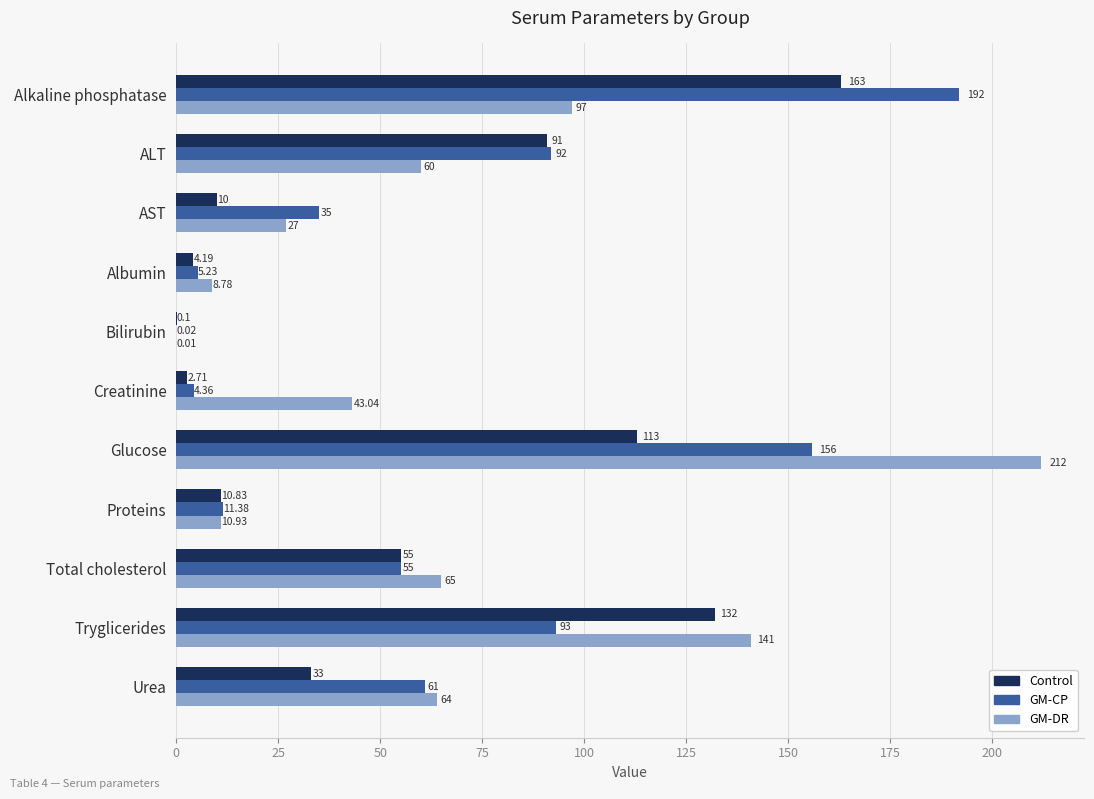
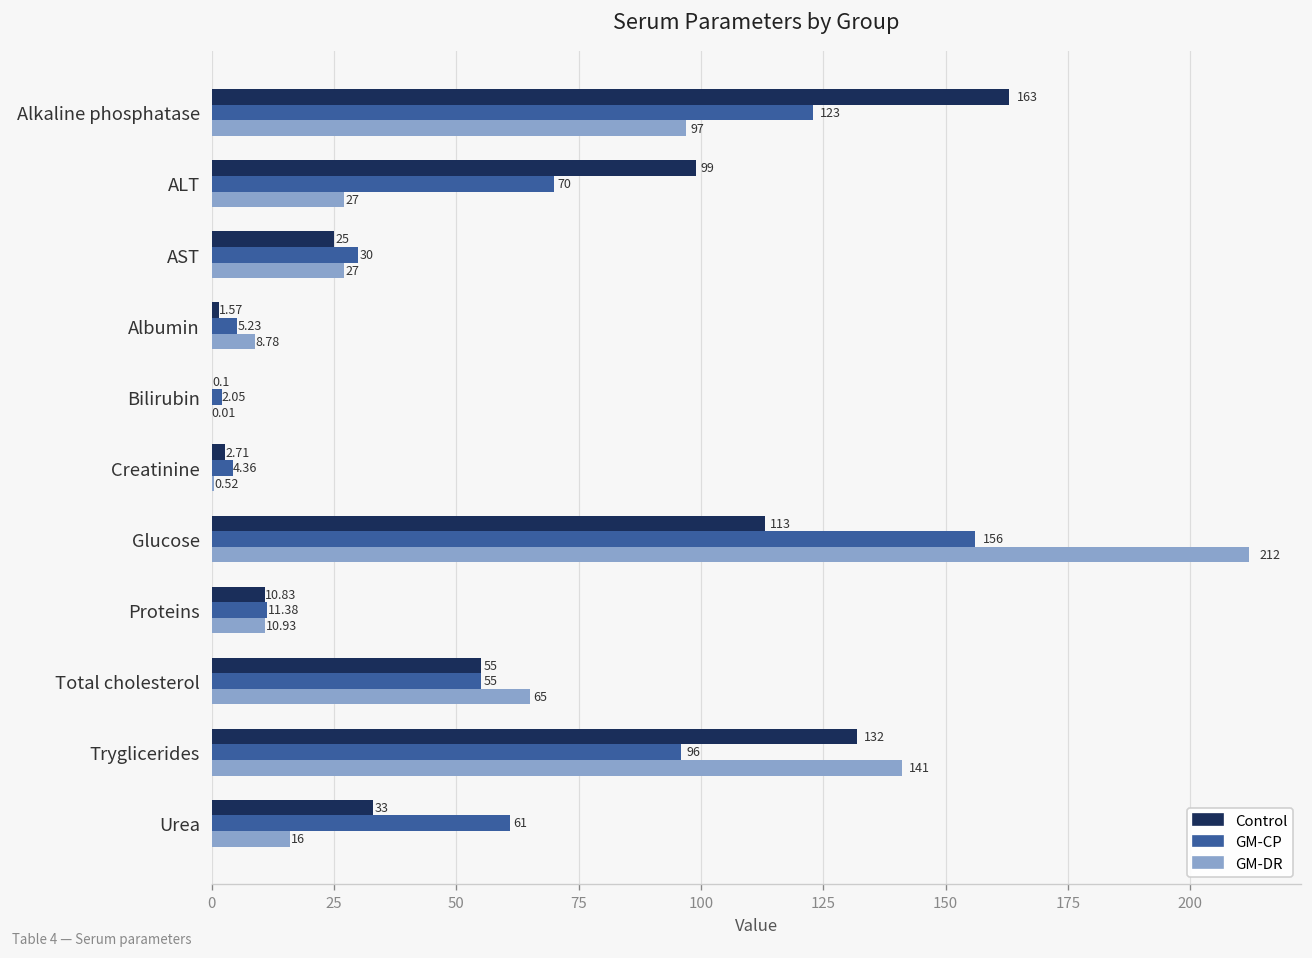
  {
    "Control": {
      "Alkaline phosphatase": 163,
-     "ALT": 91,
-     "AST": 10,
-     "Albumin": 4.19,
+     "ALT": 99,
+     "AST": 25,
+     "Albumin": 1.57,
      "Bilirubin": 0.1,
      "Creatinine": 2.71,
      "Glucose": 113,
      "Proteins": 10.83,
      "Total cholesterol": 55,
      "Tryglicerides": 132,
      "Urea": 33
    },
    "GM-CP": {
-     "Alkaline phosphatase": 192,
-     "ALT": 92,
-     "AST": 35,
+     "Alkaline phosphatase": 123,
+     "ALT": 70,
+     "AST": 30,
      "Albumin": 5.23,
-     "Bilirubin": 0.02,
+     "Bilirubin": 2.05,
      "Creatinine": 4.36,
      "Glucose": 156,
      "Proteins": 11.38,
      "Total cholesterol": 55,
-     "Tryglicerides": 93,
+     "Tryglicerides": 96,
      "Urea": 61
    },
    "GM-DR": {
      "Alkaline phosphatase": 97,
-     "ALT": 60,
+     "ALT": 27,
      "AST": 27,
      "Albumin": 8.78,
      "Bilirubin": 0.01,
-     "Creatinine": 43.04,
+     "Creatinine": 0.52,
      "Glucose": 212,
      "Proteins": 10.93,
      "Total cholesterol": 65,
      "Tryglicerides": 141,
-     "Urea": 64
+     "Urea": 16
    }
  }
